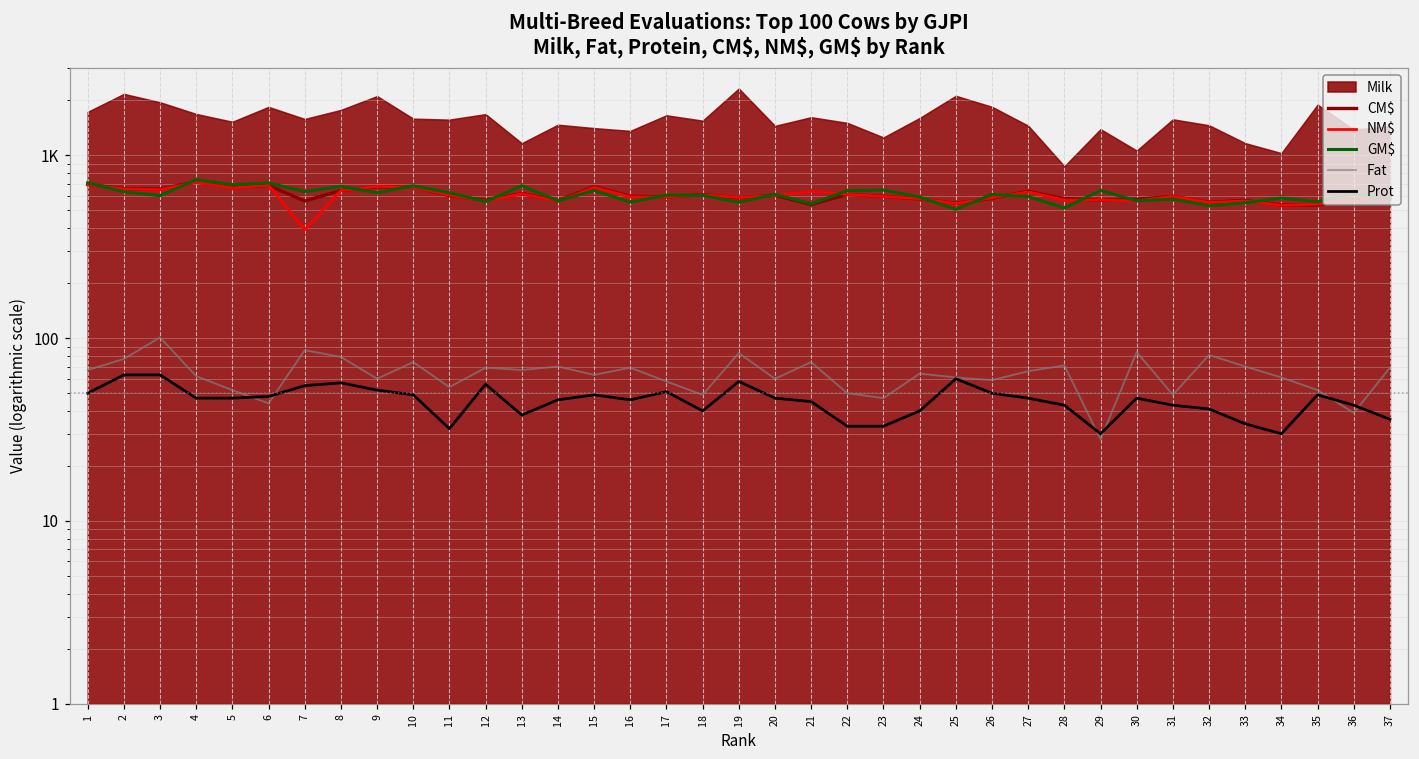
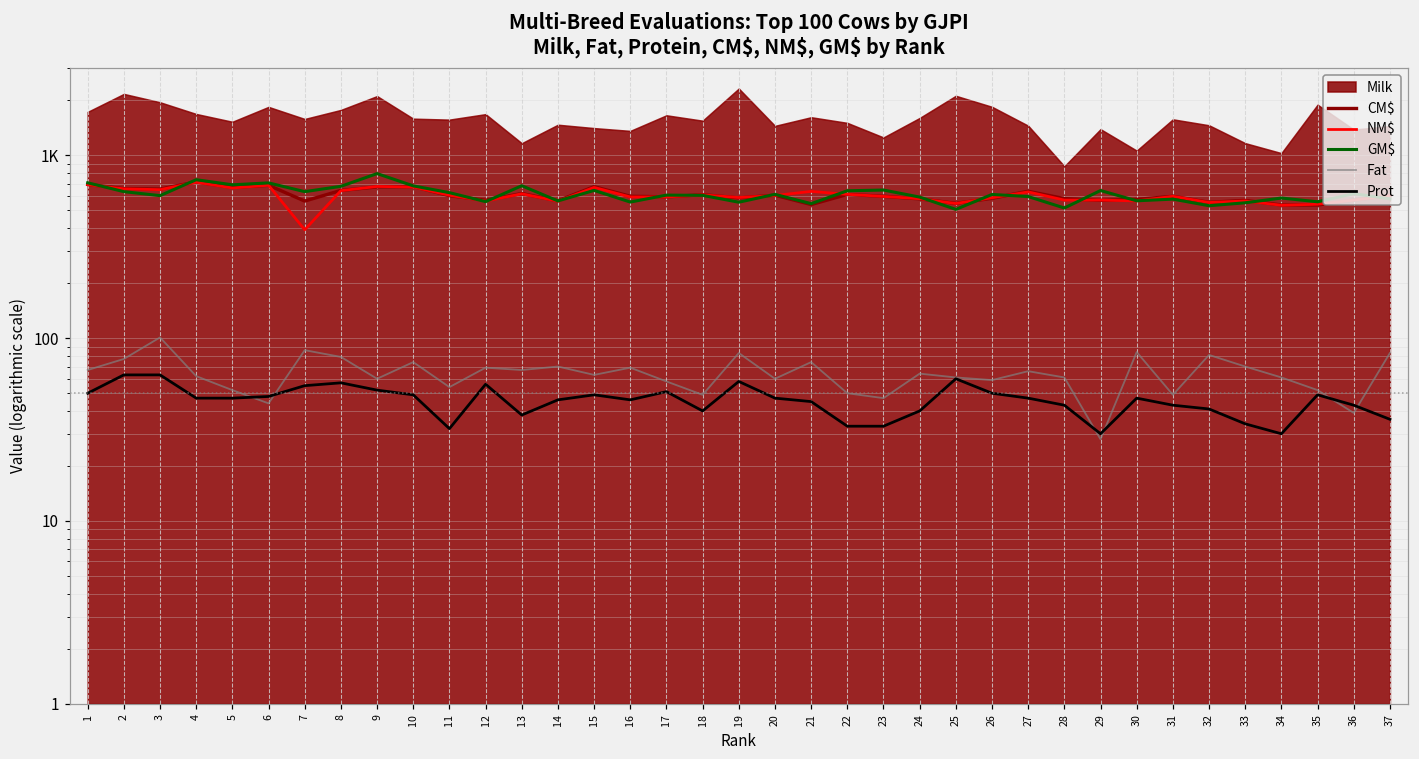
  {
    "NM$": {
      "7": 390,
      "21": 640
    },
    "GM$": {
      "3": 600,
      "7": 630,
      "8": 680,
-     "9": 630,
+     "9": 800,
      "13": 680,
      "15": 640,
      "16": 560,
      "19": 560,
      "22": 640,
      "23": 650,
      "25": 510,
      "26": 610,
      "27": 600,
      "28": 520,
      "29": 640,
      "31": 580,
      "32": 530,
      "34": 590
    },
    "Fat": {
      "1": 67,
      "2": 80,
      "3": 100,
      "4": 62,
      "5": 52,
      "6": 44,
      "7": 90,
      "8": 80,
      "9": 60,
      "10": 70,
      "11": 54,
      "12": 69,
      "13": 67,
      "14": 70,
      "15": 63,
      "16": 69,
      "17": 58,
      "18": 49,
      "19": 80,
      "20": 60,
      "21": 70,
      "22": 50,
      "23": 47,
      "24": 64,
      "26": 59,
      "27": 66,
-     "28": 71,
+     "28": 61,
      "29": 28,
      "30": 80,
      "31": 49,
      "32": 80,
      "33": 70,
      "34": 61,
      "35": 52,
      "36": 39,
-     "37": 69
+     "37": 80
    },
    "Prot": {
      "1": 50,
      "2": 63,
      "3": 63,
      "4": 47,
      "5": 47,
      "6": 48,
      "7": 55,
      "8": 57,
      "9": 52,
      "10": 49,
      "11": 32,
      "12": 56,
      "13": 38,
      "14": 46,
      "15": 49,
      "16": 46,
      "17": 51,
      "18": 40,
      "19": 58,
      "20": 47,
      "21": 45,
      "22": 33,
      "23": 33,
      "24": 40,
      "26": 50,
      "27": 47,
      "28": 43,
      "29": 30,
      "30": 47,
      "31": 43,
      "32": 41,
      "33": 34,
      "34": 30,
      "35": 49,
      "36": 43,
      "37": 36
    }
  }
